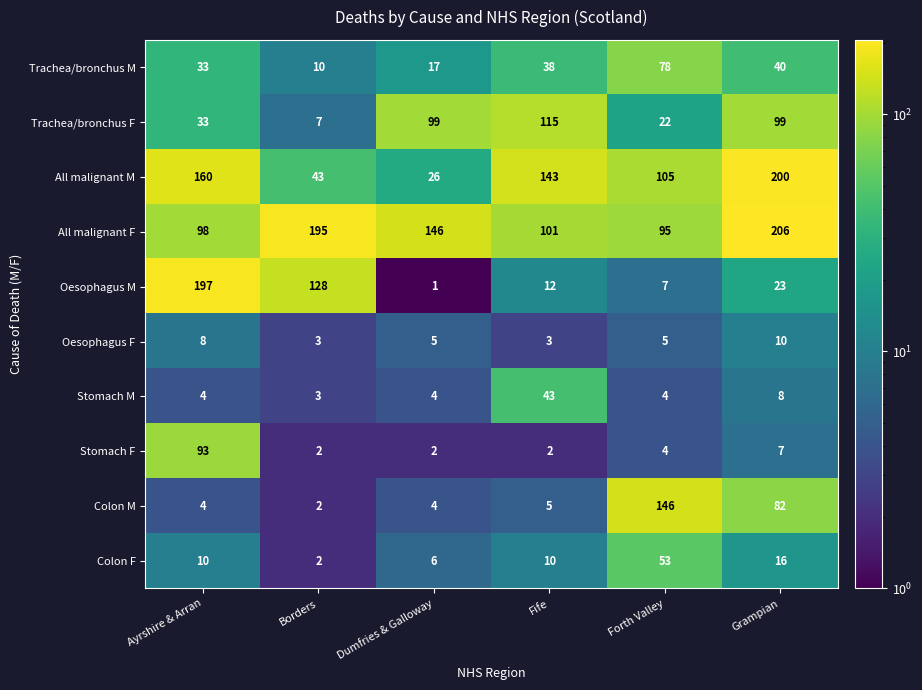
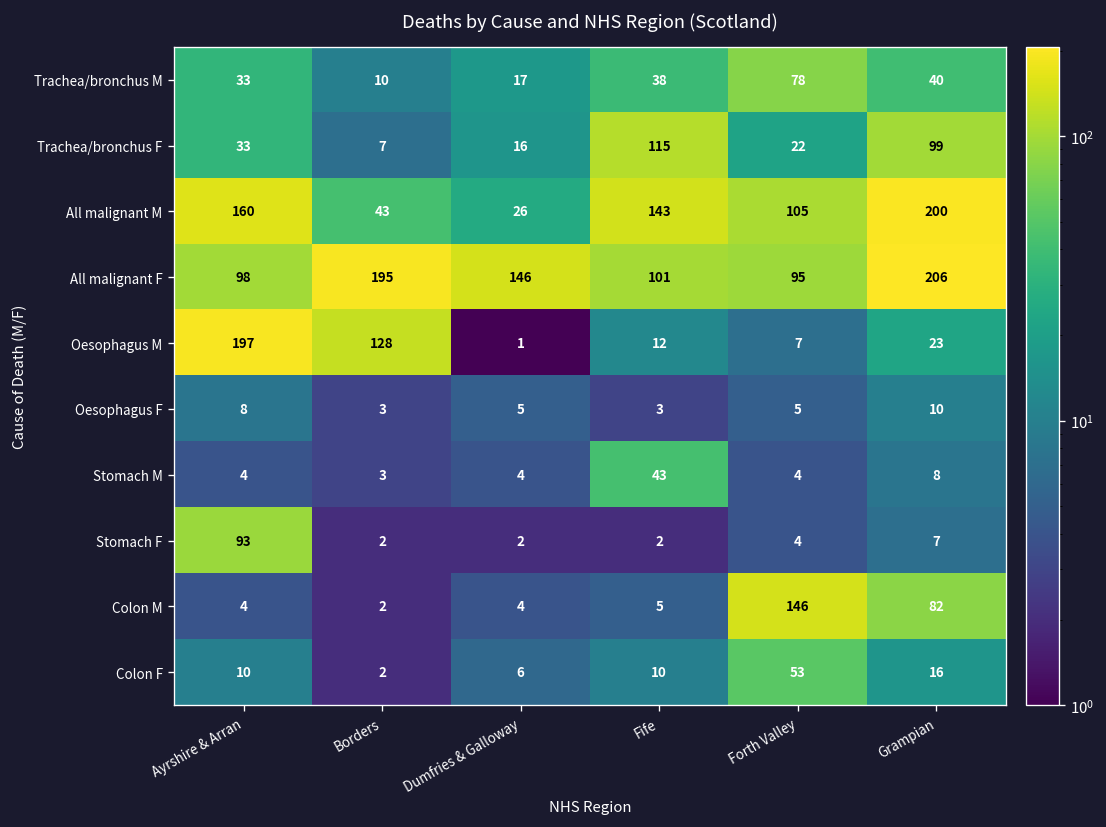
  {
    "Trachea/bronchus M": {
      "Ayrshire & Arran": 33,
      "Borders": 10,
      "Dumfries & Galloway": 17,
      "Fife": 38,
      "Forth Valley": 78,
      "Grampian": 40
    },
    "Trachea/bronchus F": {
      "Ayrshire & Arran": 33,
      "Borders": 7,
-     "Dumfries & Galloway": 99,
+     "Dumfries & Galloway": 16,
      "Fife": 115,
      "Forth Valley": 22,
      "Grampian": 99
    },
    "All malignant M": {
      "Ayrshire & Arran": 160,
      "Borders": 43,
      "Dumfries & Galloway": 26,
      "Fife": 143,
      "Forth Valley": 105,
      "Grampian": 200
    },
    "All malignant F": {
      "Ayrshire & Arran": 98,
      "Borders": 195,
      "Dumfries & Galloway": 146,
      "Fife": 101,
      "Forth Valley": 95,
      "Grampian": 206
    },
    "Oesophagus M": {
      "Ayrshire & Arran": 197,
      "Borders": 128,
      "Dumfries & Galloway": 1,
      "Fife": 12,
      "Forth Valley": 7,
      "Grampian": 23
    },
    "Oesophagus F": {
      "Ayrshire & Arran": 8,
      "Borders": 3,
      "Dumfries & Galloway": 5,
      "Fife": 3,
      "Forth Valley": 5,
      "Grampian": 10
    },
    "Stomach M": {
      "Ayrshire & Arran": 4,
      "Borders": 3,
      "Dumfries & Galloway": 4,
      "Fife": 43,
      "Forth Valley": 4,
      "Grampian": 8
    },
    "Stomach F": {
      "Ayrshire & Arran": 93,
      "Borders": 2,
      "Dumfries & Galloway": 2,
      "Fife": 2,
      "Forth Valley": 4,
      "Grampian": 7
    },
    "Colon M": {
      "Ayrshire & Arran": 4,
      "Borders": 2,
      "Dumfries & Galloway": 4,
      "Fife": 5,
      "Forth Valley": 146,
      "Grampian": 82
    },
    "Colon F": {
      "Ayrshire & Arran": 10,
      "Borders": 2,
      "Dumfries & Galloway": 6,
      "Fife": 10,
      "Forth Valley": 53,
      "Grampian": 16
    }
  }
